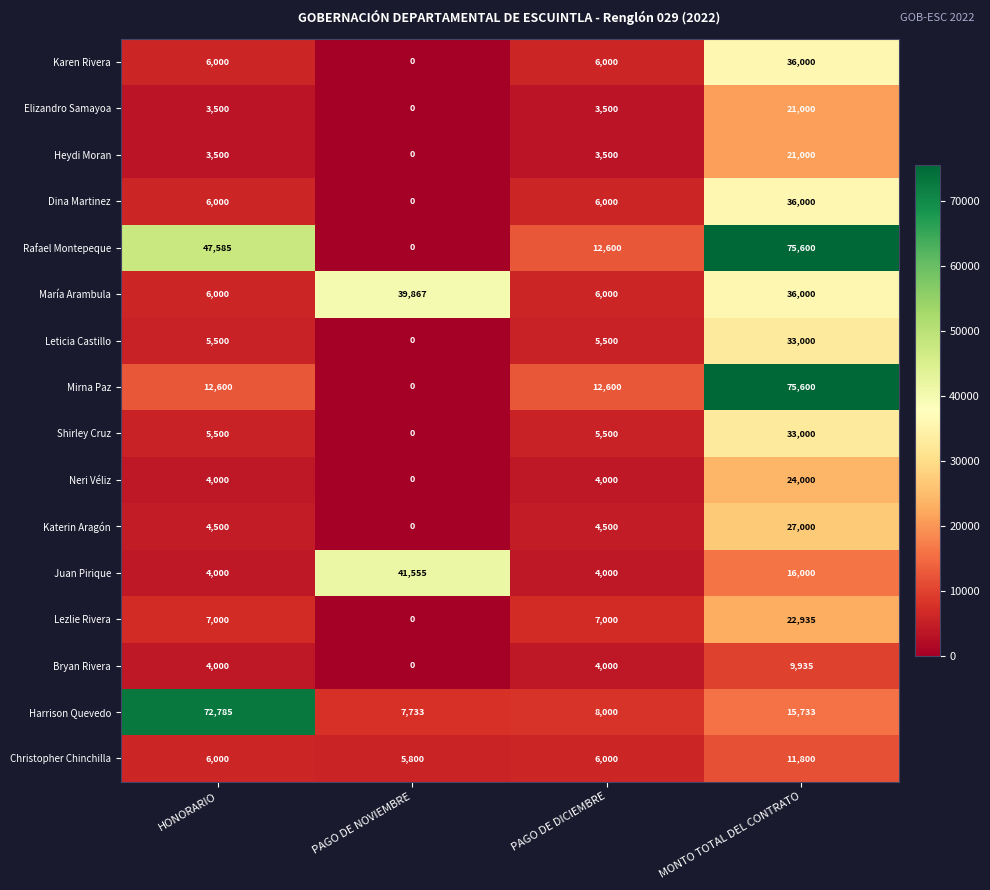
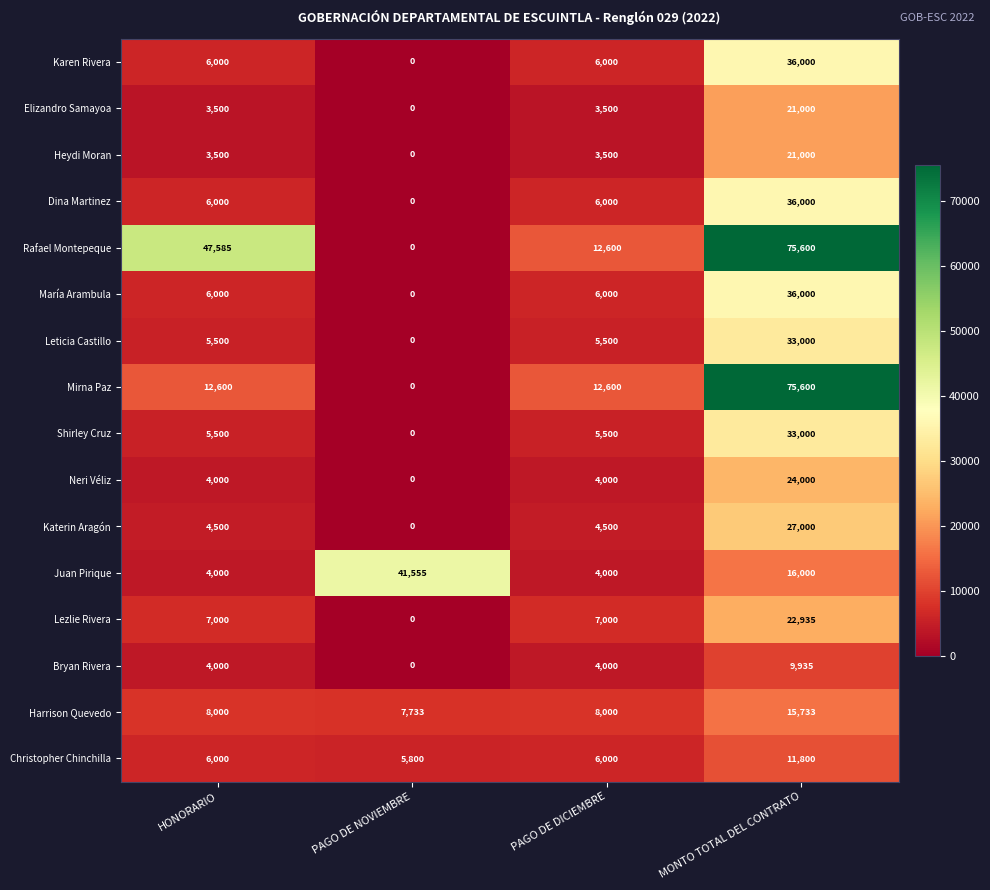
  {
    "Karen Rivera": {
      "HONORARIO": "6,000",
      "PAGO DE NOVIEMBRE": "0",
      "PAGO DE DICIEMBRE": "6,000",
      "MONTO TOTAL DEL CONTRATO": "36,000"
    },
    "Elizandro Samayoa": {
      "HONORARIO": "3,500",
      "PAGO DE NOVIEMBRE": "0",
      "PAGO DE DICIEMBRE": "3,500",
      "MONTO TOTAL DEL CONTRATO": "21,000"
    },
    "Heydi Moran": {
      "HONORARIO": "3,500",
      "PAGO DE NOVIEMBRE": "0",
      "PAGO DE DICIEMBRE": "3,500",
      "MONTO TOTAL DEL CONTRATO": "21,000"
    },
    "Dina Martinez": {
      "HONORARIO": "6,000",
      "PAGO DE NOVIEMBRE": "0",
      "PAGO DE DICIEMBRE": "6,000",
      "MONTO TOTAL DEL CONTRATO": "36,000"
    },
    "Rafael Montepeque": {
      "HONORARIO": "47,585",
      "PAGO DE NOVIEMBRE": "0",
      "PAGO DE DICIEMBRE": "12,600",
      "MONTO TOTAL DEL CONTRATO": "75,600"
    },
    "María Arambula": {
      "HONORARIO": "6,000",
-     "PAGO DE NOVIEMBRE": "39,867",
+     "PAGO DE NOVIEMBRE": "0",
      "PAGO DE DICIEMBRE": "6,000",
      "MONTO TOTAL DEL CONTRATO": "36,000"
    },
    "Leticia Castillo": {
      "HONORARIO": "5,500",
      "PAGO DE NOVIEMBRE": "0",
      "PAGO DE DICIEMBRE": "5,500",
      "MONTO TOTAL DEL CONTRATO": "33,000"
    },
    "Mirna Paz": {
      "HONORARIO": "12,600",
      "PAGO DE NOVIEMBRE": "0",
      "PAGO DE DICIEMBRE": "12,600",
      "MONTO TOTAL DEL CONTRATO": "75,600"
    },
    "Shirley Cruz": {
      "HONORARIO": "5,500",
      "PAGO DE NOVIEMBRE": "0",
      "PAGO DE DICIEMBRE": "5,500",
      "MONTO TOTAL DEL CONTRATO": "33,000"
    },
    "Neri Véliz": {
      "HONORARIO": "4,000",
      "PAGO DE NOVIEMBRE": "0",
      "PAGO DE DICIEMBRE": "4,000",
      "MONTO TOTAL DEL CONTRATO": "24,000"
    },
    "Katerin Aragón": {
      "HONORARIO": "4,500",
      "PAGO DE NOVIEMBRE": "0",
      "PAGO DE DICIEMBRE": "4,500",
      "MONTO TOTAL DEL CONTRATO": "27,000"
    },
    "Juan Pirique": {
      "HONORARIO": "4,000",
      "PAGO DE NOVIEMBRE": "41,555",
      "PAGO DE DICIEMBRE": "4,000",
      "MONTO TOTAL DEL CONTRATO": "16,000"
    },
    "Lezlie Rivera": {
      "HONORARIO": "7,000",
      "PAGO DE NOVIEMBRE": "0",
      "PAGO DE DICIEMBRE": "7,000",
      "MONTO TOTAL DEL CONTRATO": "22,935"
    },
    "Bryan Rivera": {
      "HONORARIO": "4,000",
      "PAGO DE NOVIEMBRE": "0",
      "PAGO DE DICIEMBRE": "4,000",
      "MONTO TOTAL DEL CONTRATO": "9,935"
    },
    "Harrison Quevedo": {
-     "HONORARIO": "72,785",
+     "HONORARIO": "8,000",
      "PAGO DE NOVIEMBRE": "7,733",
      "PAGO DE DICIEMBRE": "8,000",
      "MONTO TOTAL DEL CONTRATO": "15,733"
    },
    "Christopher Chinchilla": {
      "HONORARIO": "6,000",
      "PAGO DE NOVIEMBRE": "5,800",
      "PAGO DE DICIEMBRE": "6,000",
      "MONTO TOTAL DEL CONTRATO": "11,800"
    }
  }
